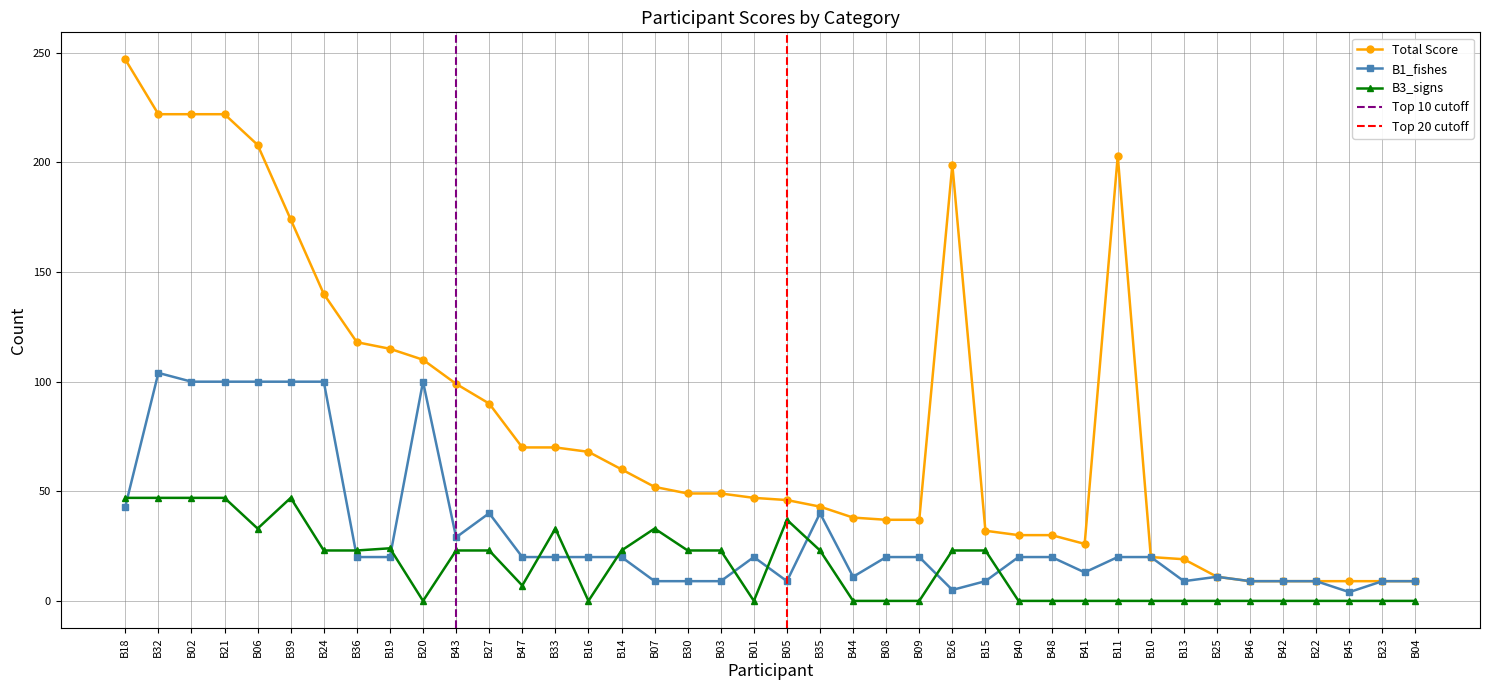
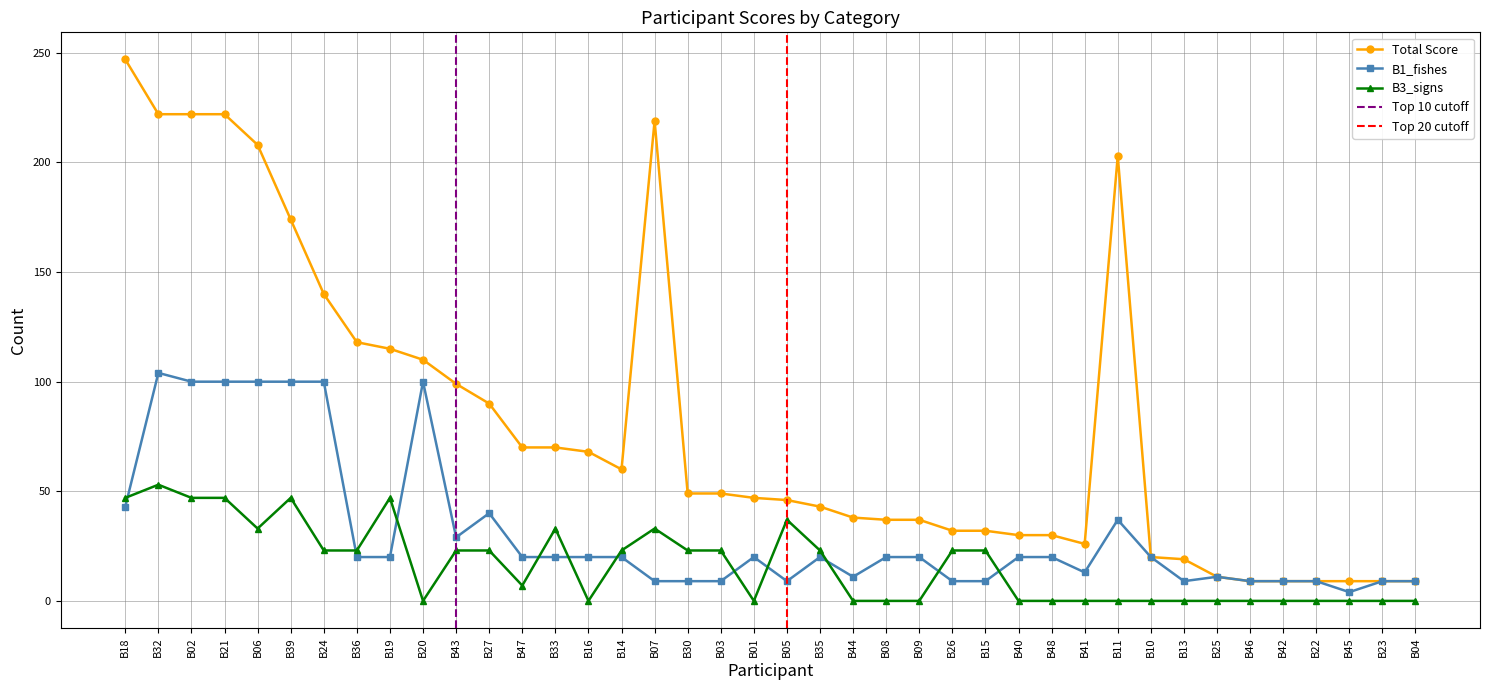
  {
    "Total Score": {
      "B18": 247,
      "B32": 222,
      "B02": 222,
      "B21": 222,
      "B06": 208,
      "B39": 174,
      "B24": 140,
      "B36": 118,
      "B19": 115,
      "B20": 110,
      "B43": 99,
      "B27": 90,
      "B47": 70,
      "B33": 70,
      "B16": 68,
      "B14": 60,
-     "B07": 52,
+     "B07": 219,
      "B30": 49,
      "B03": 49,
      "B01": 47,
      "B05": 46,
      "B35": 43,
      "B44": 38,
      "B08": 37,
      "B09": 37,
-     "B26": 199,
+     "B26": 32,
      "B15": 32,
      "B40": 30,
      "B48": 30,
      "B41": 26,
      "B11": 203,
      "B13": 19,
      "B45": 9
    },
    "B1_fishes": {
      "B18": 43,
      "B32": 104,
      "B02": 100,
      "B21": 100,
      "B06": 100,
      "B39": 100,
      "B24": 100,
      "B36": 20,
      "B19": 20,
      "B20": 100,
      "B43": 29,
      "B27": 40,
      "B47": 20,
      "B33": 20,
      "B16": 20,
      "B14": 20,
      "B07": 9,
      "B30": 9,
      "B03": 9,
      "B01": 20,
      "B05": 9,
-     "B35": 40,
+     "B35": 20,
      "B44": 11,
      "B08": 20,
      "B09": 20,
-     "B26": 5,
+     "B26": 9,
      "B15": 9,
      "B40": 20,
      "B48": 20,
      "B41": 13,
-     "B11": 20,
+     "B11": 37,
      "B13": 9,
      "B45": 4
    },
    "B3_signs": {
      "B18": 47,
-     "B32": 47,
+     "B32": 53,
      "B02": 47,
      "B21": 47,
      "B06": 33,
      "B39": 47,
      "B24": 23,
      "B36": 23,
-     "B19": 24,
+     "B19": 47,
      "B20": 0,
      "B43": 23,
      "B27": 23,
      "B47": 7,
      "B33": 33,
      "B16": 0,
      "B14": 23,
      "B07": 33,
      "B30": 23,
      "B03": 23,
      "B01": 0,
      "B05": 37,
      "B35": 23,
      "B44": 0,
      "B08": 0,
      "B09": 0,
      "B26": 23,
      "B15": 23,
      "B40": 0,
      "B48": 0,
      "B41": 0,
      "B11": 0,
      "B10": 0,
      "B13": 0,
      "B25": 0,
      "B46": 0,
      "B42": 0,
      "B22": 0,
      "B45": 0,
      "B23": 0,
      "B04": 0
    }
  }
